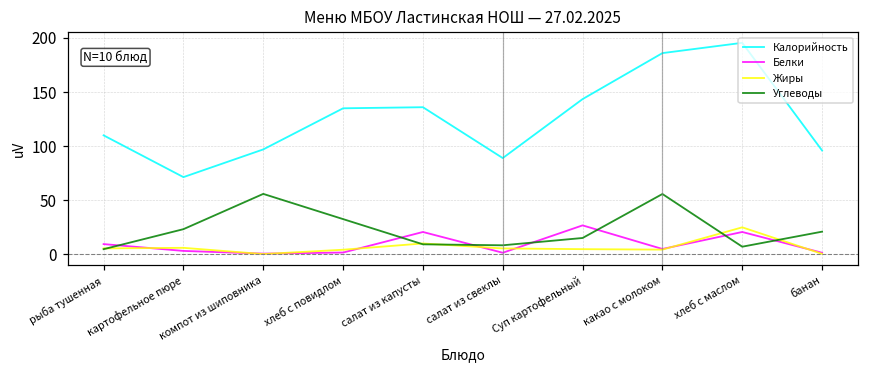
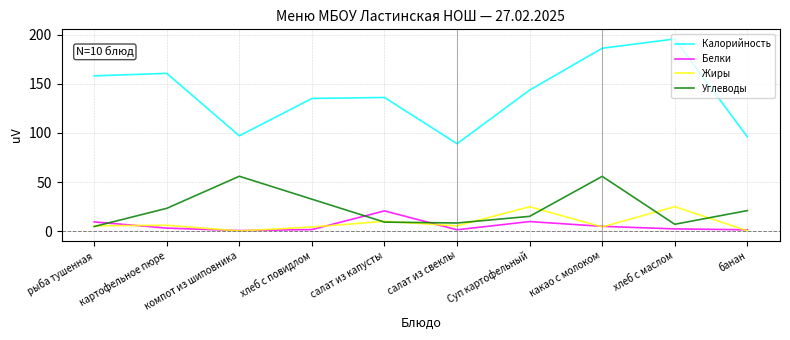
  {
    "Калорийность": {
-     "рыба тушенная": 110,
-     "картофельное пюре": 70,
+     "рыба тушенная": 160,
+     "картофельное пюре": 160,
      "компот из шиповника": 100,
      "хлеб с повидлом": 140,
      "салат из капусты": 140,
      "салат из свеклы": 90,
      "Суп картофельный": 140,
      "какао с молоком": 190,
      "банан": 100
    },
    "Белки": {
      "рыба тушенная": 10,
      "картофельное пюре": 0,
      "хлеб с повидлом": 0,
      "салат из капусты": 20,
      "салат из свеклы": 0,
-     "Суп картофельный": 30,
-     "хлеб с маслом": 20
+     "Суп картофельный": 10,
+     "хлеб с маслом": 0
    },
    "Жиры": {
      "картофельное пюре": 10,
      "хлеб с повидлом": 0,
      "салат из свеклы": 10,
-     "Суп картофельный": 0,
+     "Суп картофельный": 20,
      "хлеб с маслом": 30
    },
    "Углеводы": {
      "картофельное пюре": 20,
      "компот из шиповника": 60,
      "хлеб с повидлом": 30,
      "салат из свеклы": 10,
      "Суп картофельный": 20,
      "какао с молоком": 60,
      "хлеб с маслом": 10,
      "банан": 20
    }
  }
